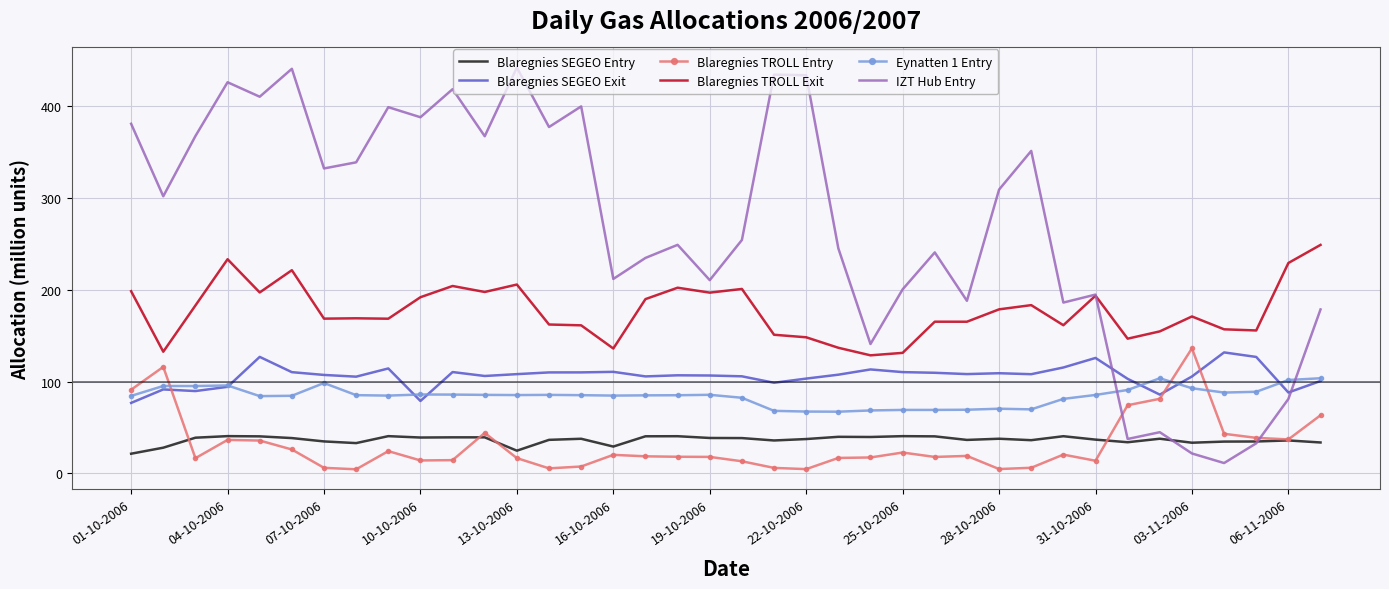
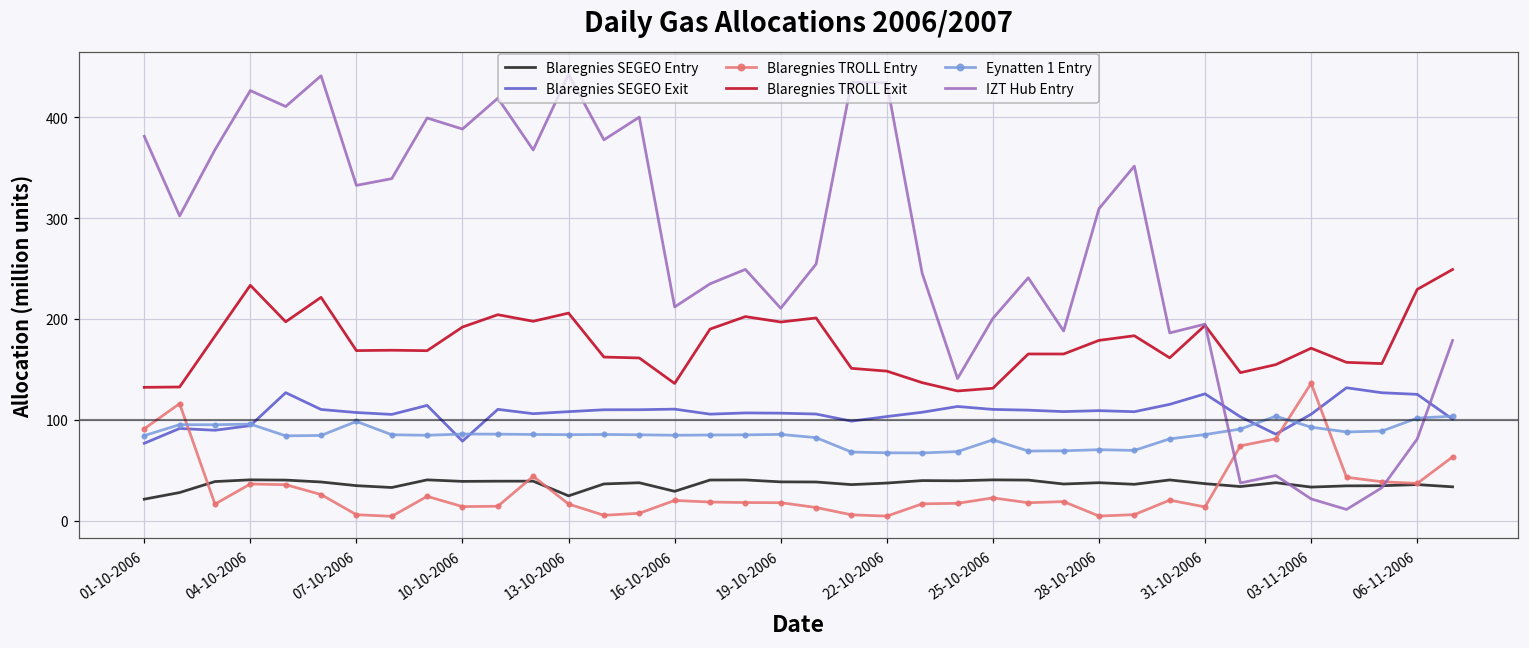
  {
    "Blaregnies SEGEO Entry": {
      "01-10-2006": 20,
      "04-10-2006": 40,
      "07-10-2006": 30,
      "10-10-2006": 40,
      "13-10-2006": 20,
      "16-10-2006": 30,
      "19-10-2006": 40,
      "22-10-2006": 40,
      "25-10-2006": 40,
      "28-10-2006": 40,
      "31-10-2006": 40,
      "03-11-2006": 30
    },
    "Blaregnies SEGEO Exit": {
      "01-10-2006": 80,
      "07-10-2006": 110,
      "10-10-2006": 80,
      "13-10-2006": 110,
      "16-10-2006": 110,
      "19-10-2006": 110,
      "22-10-2006": 100,
      "25-10-2006": 110,
      "28-10-2006": 110,
      "31-10-2006": 130,
      "03-11-2006": 110,
-     "06-11-2006": 90
+     "06-11-2006": 130
    },
    "Blaregnies TROLL Entry": {
      "01-10-2006": 90,
      "04-10-2006": 40,
      "07-10-2006": 10,
      "10-10-2006": 10,
      "13-10-2006": 20,
      "16-10-2006": 20,
      "19-10-2006": 20,
      "22-10-2006": 0,
      "25-10-2006": 20,
      "28-10-2006": 0,
      "31-10-2006": 10,
      "03-11-2006": 140
    },
    "Blaregnies TROLL Exit": {
-     "01-10-2006": 200,
+     "01-10-2006": 130,
      "04-10-2006": 230,
      "07-10-2006": 170,
      "10-10-2006": 190,
      "13-10-2006": 210,
      "16-10-2006": 140,
      "19-10-2006": 200,
      "22-10-2006": 150,
      "25-10-2006": 130,
      "28-10-2006": 180,
      "03-11-2006": 170,
      "06-11-2006": 230
    },
    "Eynatten 1 Entry": {
      "01-10-2006": 80,
      "07-10-2006": 100,
      "10-10-2006": 90,
      "13-10-2006": 90,
      "16-10-2006": 80,
      "19-10-2006": 90,
      "22-10-2006": 70,
-     "25-10-2006": 70,
+     "25-10-2006": 80,
      "28-10-2006": 70,
      "31-10-2006": 90,
      "03-11-2006": 90,
      "06-11-2006": 100
    },
    "IZT Hub Entry": {
      "01-10-2006": 380,
      "04-10-2006": 430,
      "07-10-2006": 330,
      "10-10-2006": 390,
      "16-10-2006": 210,
      "19-10-2006": 210,
      "25-10-2006": 200,
      "28-10-2006": 310,
      "03-11-2006": 20,
      "06-11-2006": 80
    }
  }
